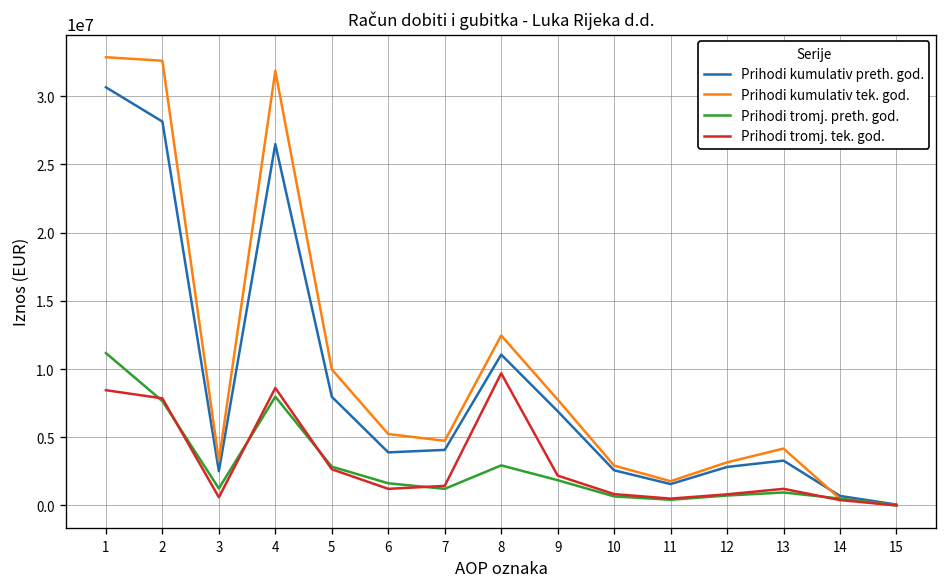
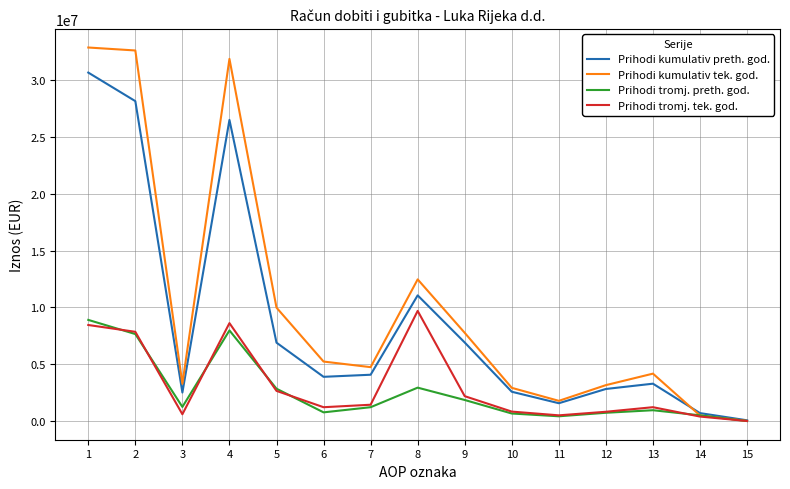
  {
    "Prihodi kumulativ preth. god.": {
      "1": 30600000,
      "2": 28100000,
      "3": 2500000,
      "4": 26500000,
-     "5": 8000000,
+     "5": 6900000,
      "6": 3900000,
      "7": 4100000,
      "8": 11100000,
      "9": 6900000,
      "10": 2600000,
      "12": 2800000,
      "13": 3300000
    },
    "Prihodi kumulativ tek. god.": {
      "1": 32900000,
      "2": 32600000,
      "3": 3300000,
      "4": 31900000,
      "5": 10000000,
      "6": 5200000,
      "7": 4700000,
      "8": 12500000,
      "9": 7800000,
      "10": 2900000,
      "12": 3200000,
      "13": 4200000
    },
    "Prihodi tromj. preth. god.": {
-     "1": 11200000,
+     "1": 8900000,
      "3": 1200000,
      "4": 8000000,
-     "6": 1600000,
+     "6": 800000,
      "8": 2900000,
      "9": 1900000,
      "13": 1000000
    },
    "Prihodi tromj. tek. god.": {
      "1": 8400000,
      "3": 600000,
      "4": 8600000,
      "6": 1200000,
      "8": 9700000,
      "9": 2200000,
      "13": 1200000
    }
  }
